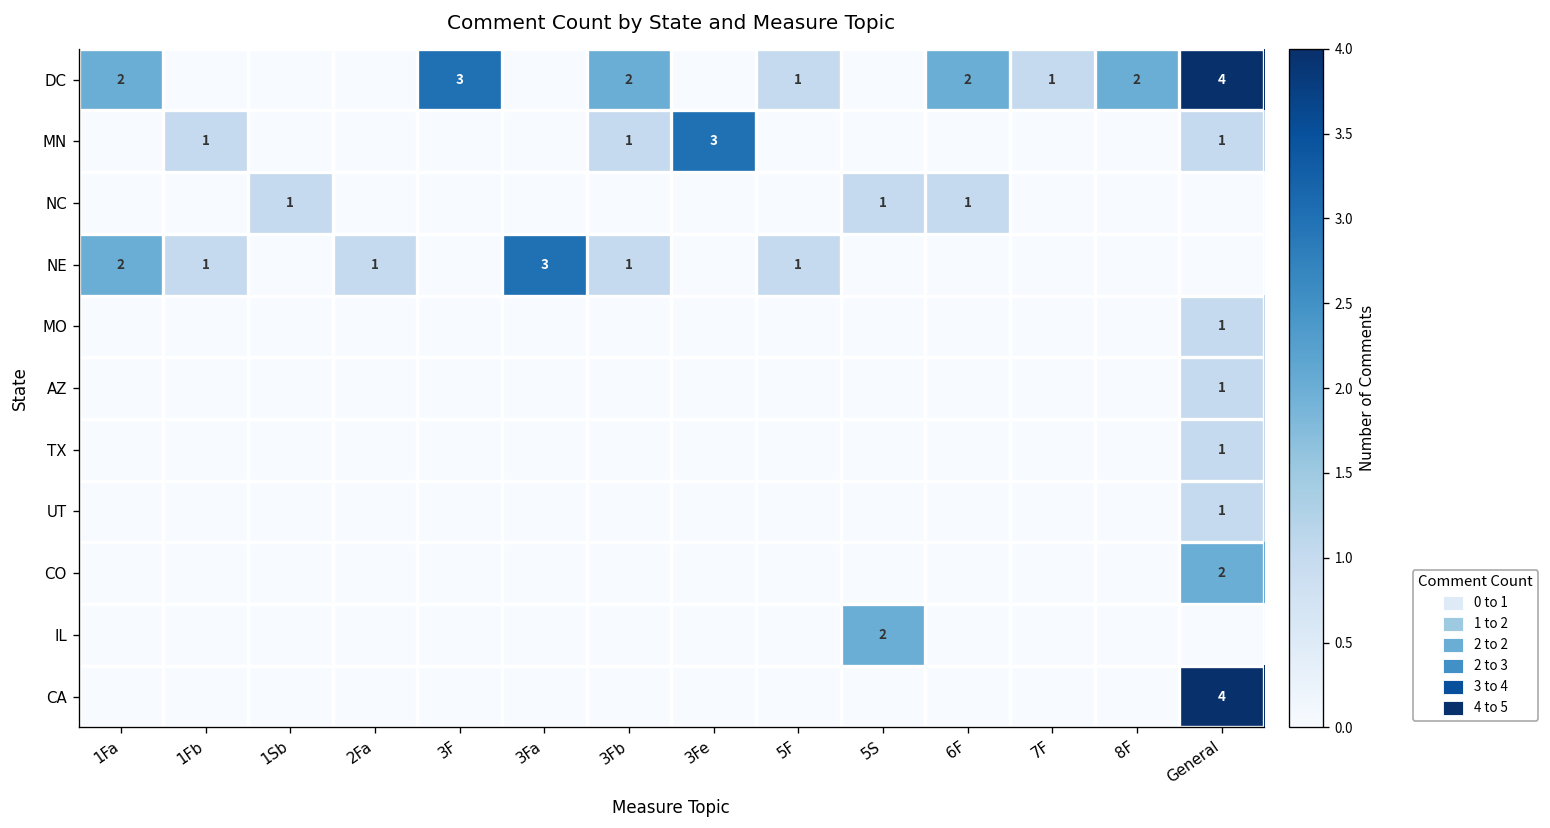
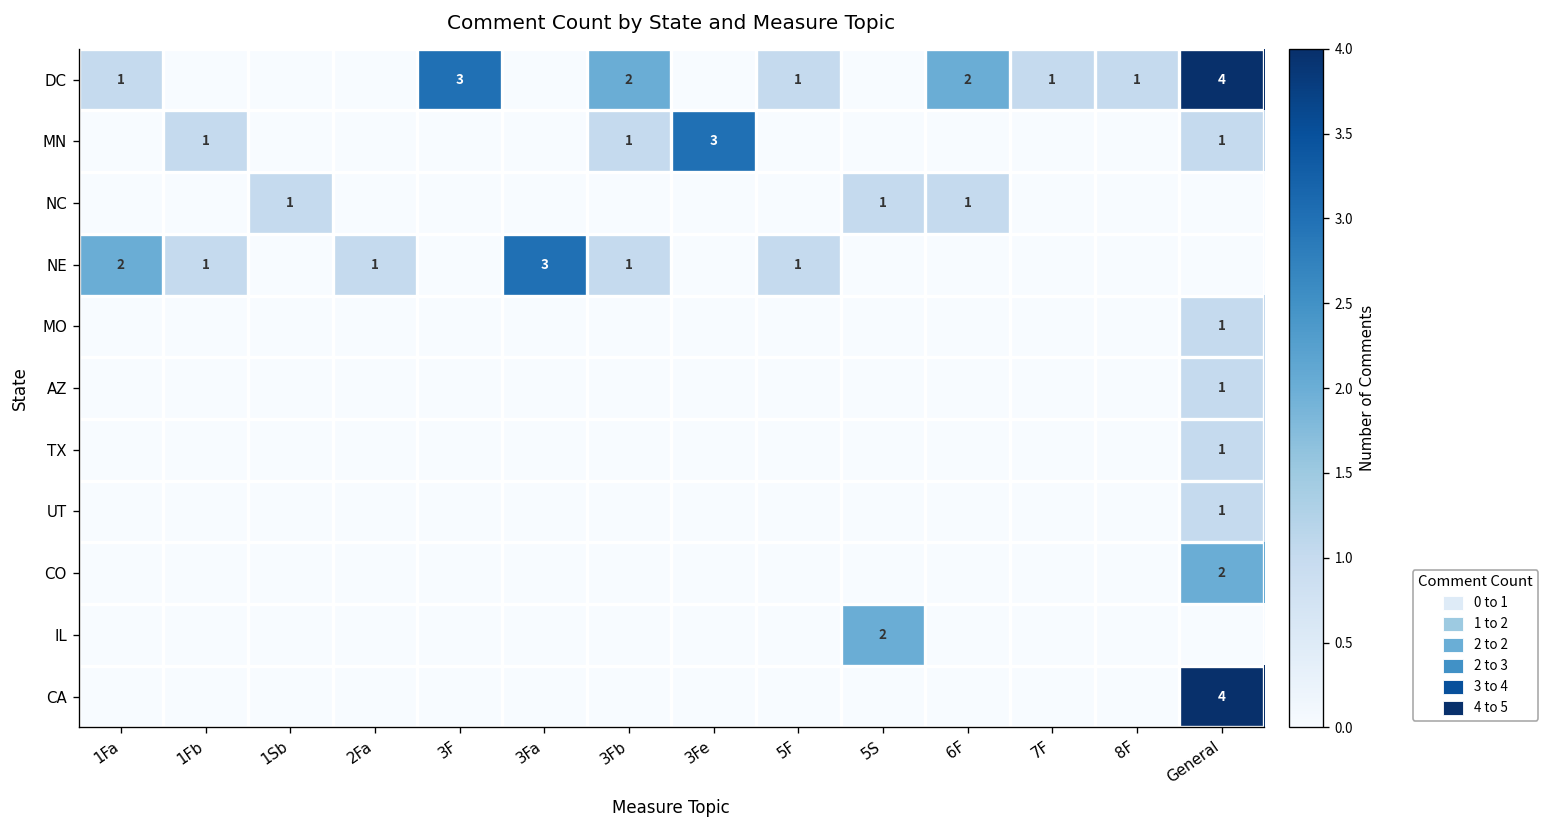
  {
    "DC": {
-     "1Fa": 2,
+     "1Fa": 1,
      "3F": 3,
      "3Fb": 2,
      "5F": 1,
      "6F": 2,
      "7F": 1,
-     "8F": 2,
+     "8F": 1,
      "General": 4
    },
    "MN": {
      "1Fb": 1,
      "3Fb": 1,
      "3Fe": 3,
      "General": 1
    },
    "NC": {
      "1Sb": 1,
      "5S": 1,
      "6F": 1
    },
    "NE": {
      "1Fa": 2,
      "1Fb": 1,
      "2Fa": 1,
      "3Fa": 3,
      "3Fb": 1,
      "5F": 1
    },
    "MO": {
      "General": 1
    },
    "AZ": {
      "General": 1
    },
    "TX": {
      "General": 1
    },
    "UT": {
      "General": 1
    },
    "CO": {
      "General": 2
    },
    "IL": {
      "5S": 2
    },
    "CA": {
      "General": 4
    }
  }
